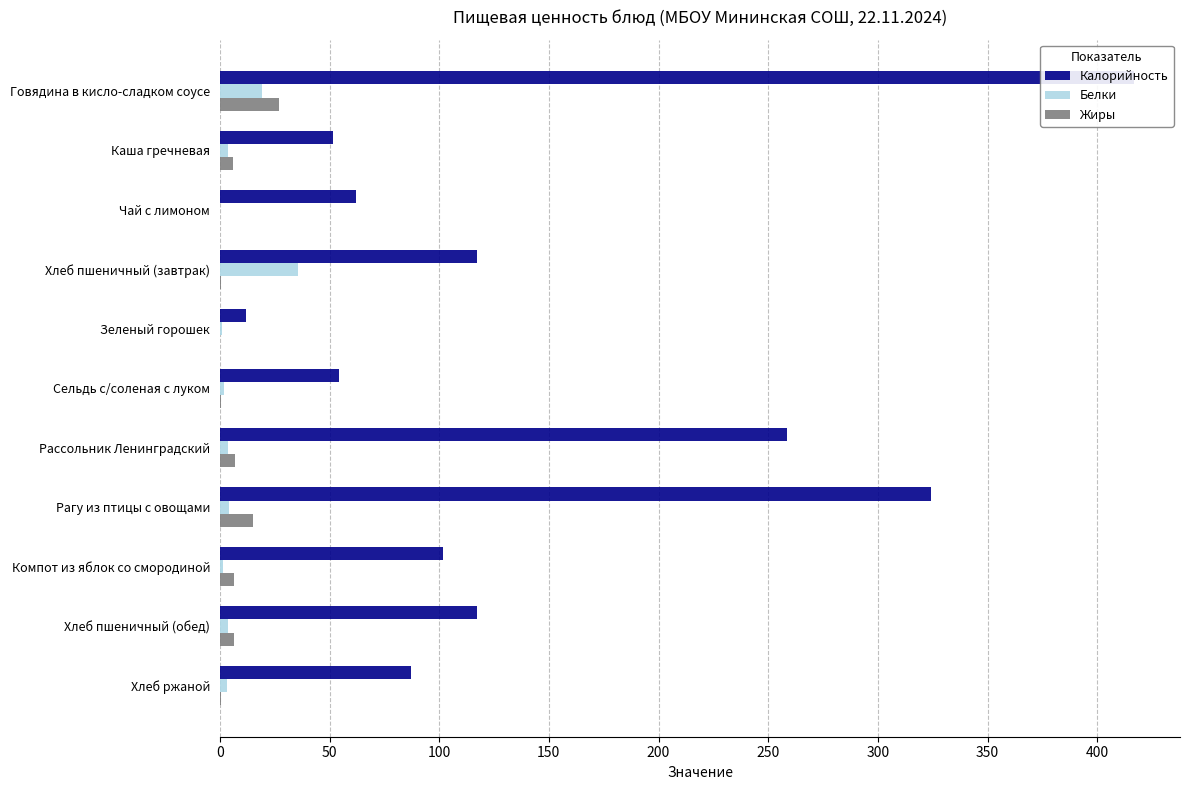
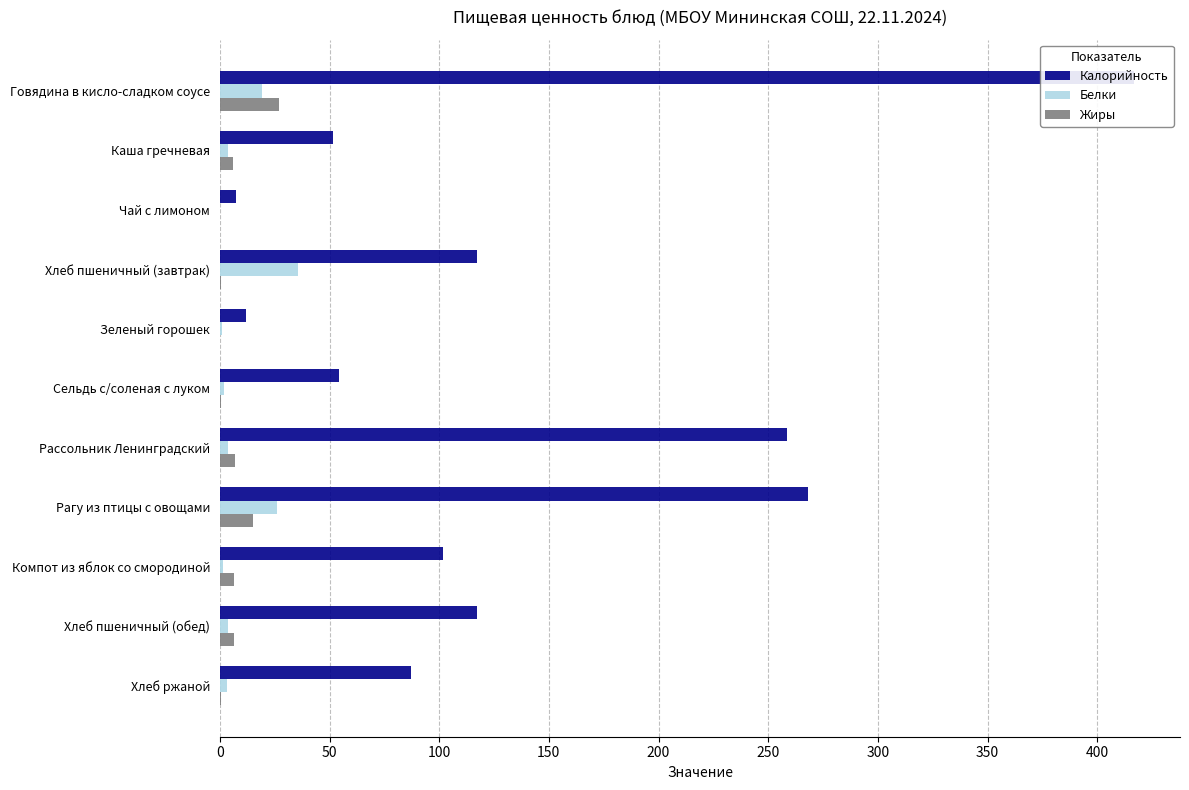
  {
    "Калорийность": {
      "Каша гречневая": 52,
-     "Чай с лимоном": 62,
+     "Чай с лимоном": 7,
      "Хлеб пшеничный (завтрак)": 117,
      "Зеленый горошек": 12,
      "Сельдь с/соленая с луком": 54,
      "Рассольник Ленинградский": 259,
-     "Рагу из птицы с овощами": 324,
+     "Рагу из птицы с овощами": 268,
      "Компот из яблок со смородиной": 102,
      "Хлеб пшеничный (обед)": 117,
      "Хлеб ржаной": 87
    },
    "Белки": {
      "Говядина в кисло-сладком соусе": 19,
      "Каша гречневая": 4,
      "Хлеб пшеничный (завтрак)": 36,
      "Сельдь с/соленая с луком": 2,
      "Рассольник Ленинградский": 4,
-     "Рагу из птицы с овощами": 4,
+     "Рагу из птицы с овощами": 26,
      "Компот из яблок со смородиной": 2,
      "Хлеб пшеничный (обед)": 4,
      "Хлеб ржаной": 3
    },
    "Жиры": {
      "Говядина в кисло-сладком соусе": 27,
      "Каша гречневая": 6,
      "Рассольник Ленинградский": 7,
      "Рагу из птицы с овощами": 15,
      "Компот из яблок со смородиной": 7,
      "Хлеб пшеничный (обед)": 6
    }
  }
